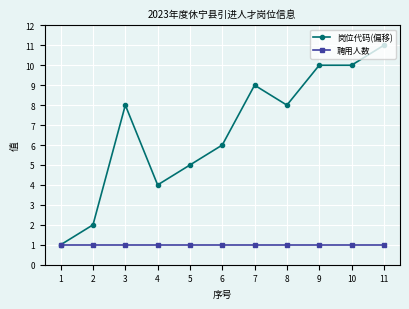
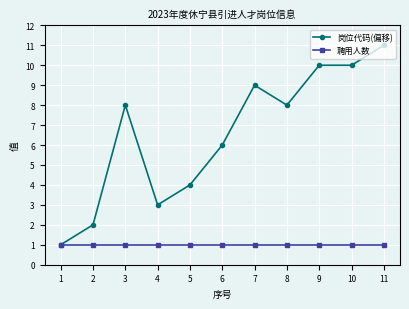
  {
    "岗位代码(偏移)": {
      "2": 2.0,
      "3": 8.0,
-     "4": 4.0,
-     "5": 5.0,
+     "4": 3.0,
+     "5": 4.0,
      "6": 6.0,
      "7": 9.0,
      "8": 8.0,
      "9": 10.0,
      "10": 10.0
    },
    "聘用人数": {
      "2": 1.0,
      "3": 1.0,
      "4": 1.0,
      "5": 1.0,
      "6": 1.0,
      "7": 1.0,
      "8": 1.0,
      "9": 1.0,
      "10": 1.0,
      "11": 1.0
    }
  }
